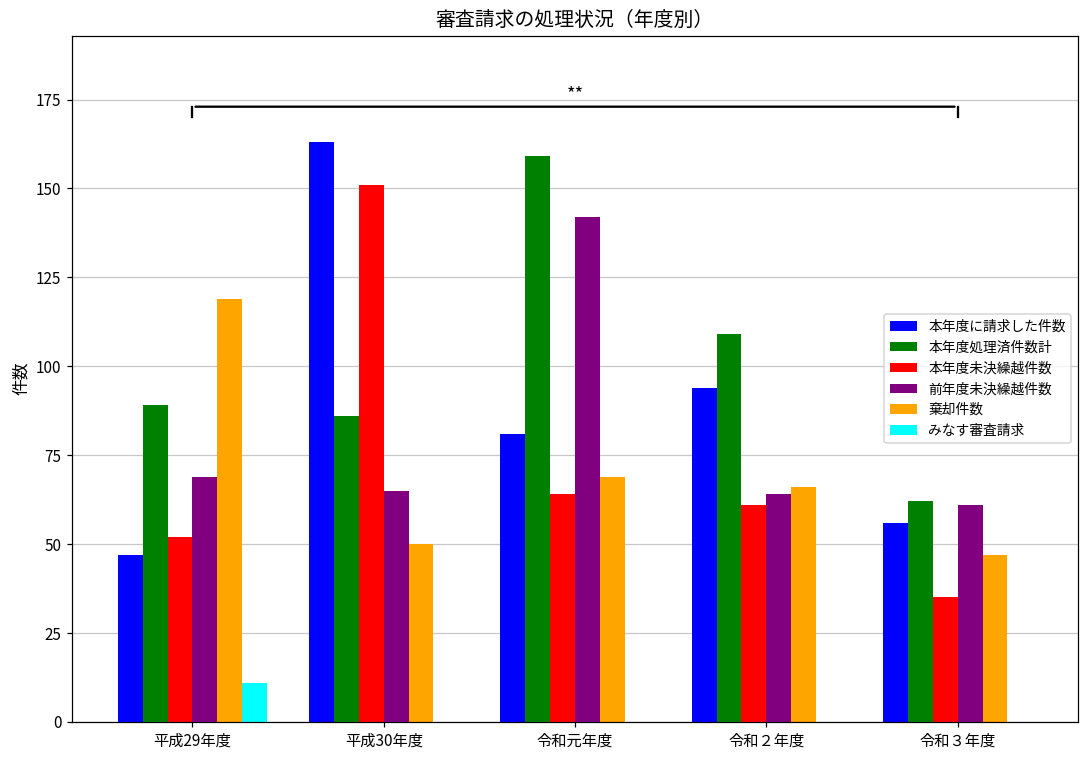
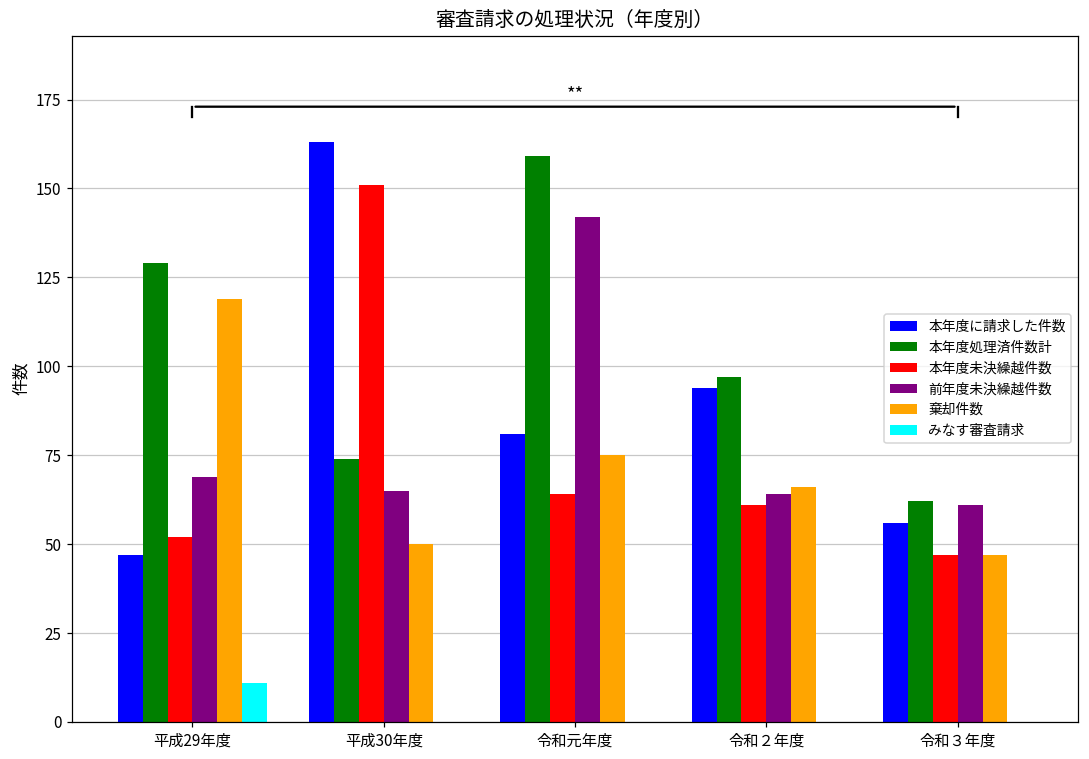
  {
    "本年度に請求した件数": {
      "平成29年度": 47,
      "平成30年度": 163,
      "令和元年度": 81,
      "令和２年度": 94,
      "令和３年度": 56
    },
    "本年度処理済件数計": {
-     "平成29年度": 89,
-     "平成30年度": 86,
+     "平成29年度": 129,
+     "平成30年度": 74,
      "令和元年度": 159,
-     "令和２年度": 109,
+     "令和２年度": 97,
      "令和３年度": 62
    },
    "本年度未決繰越件数": {
      "平成29年度": 52,
      "平成30年度": 151,
      "令和元年度": 64,
      "令和２年度": 61,
-     "令和３年度": 35
+     "令和３年度": 47
    },
    "前年度未決繰越件数": {
      "平成29年度": 69,
      "平成30年度": 65,
      "令和元年度": 142,
      "令和２年度": 64,
      "令和３年度": 61
    },
    "棄却件数": {
      "平成29年度": 119,
      "平成30年度": 50,
-     "令和元年度": 69,
+     "令和元年度": 75,
      "令和２年度": 66,
      "令和３年度": 47
    },
    "みなす審査請求": {
      "平成29年度": 11,
      "平成30年度": 0,
      "令和元年度": 0,
      "令和２年度": 0,
      "令和３年度": 0
    }
  }
